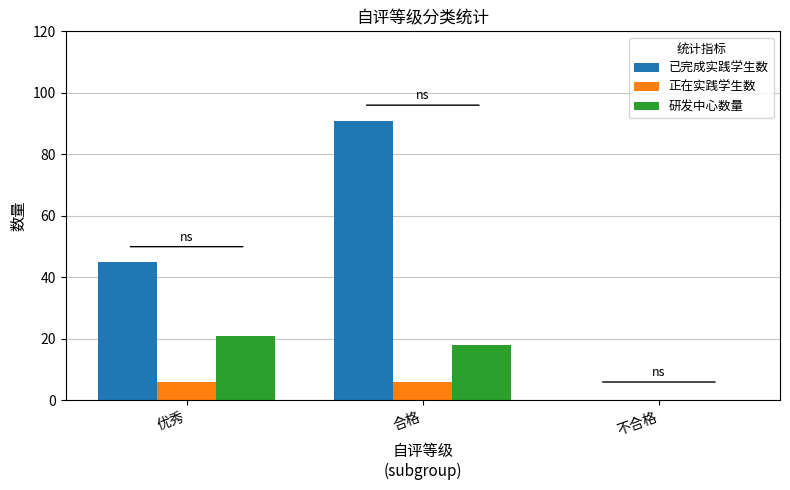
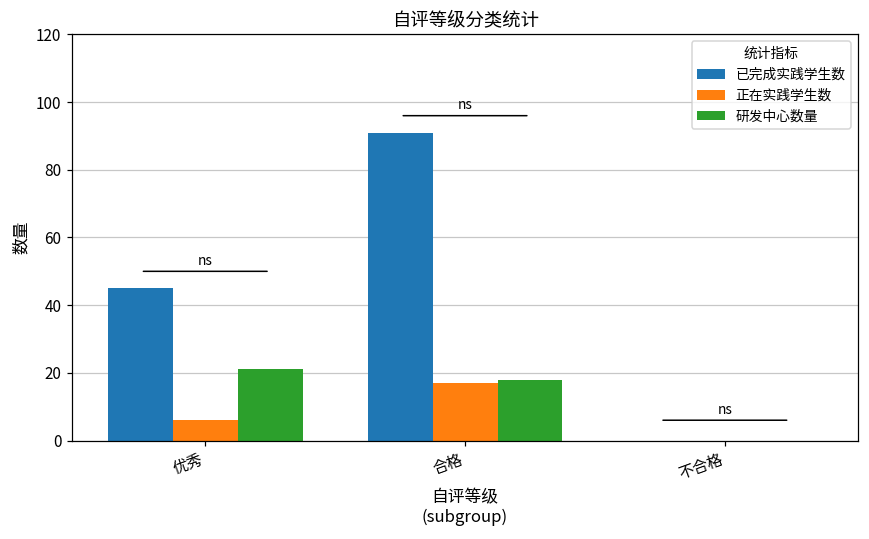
  {
    "已完成实践学生数": {
      "优秀": 45,
      "合格": 91,
      "不合格": 0
    },
    "正在实践学生数": {
      "优秀": 6,
-     "合格": 6,
+     "合格": 17,
      "不合格": 0
    },
    "研发中心数量": {
      "优秀": 21,
      "合格": 18,
      "不合格": 0
    }
  }
